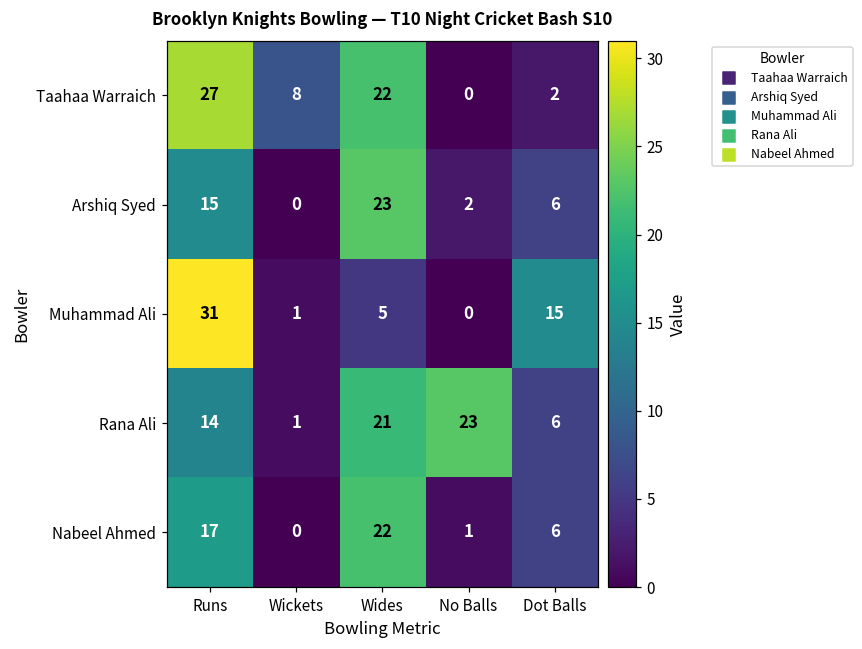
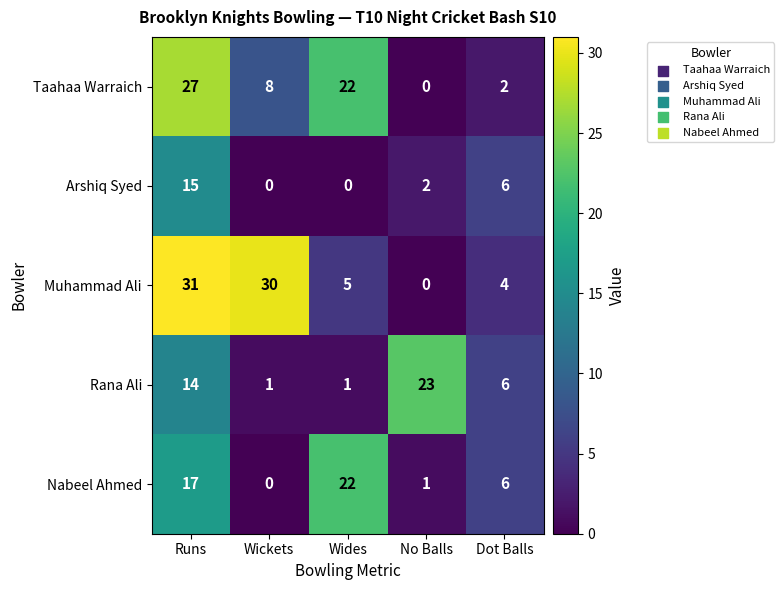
  {
    "Taahaa Warraich": {
      "Runs": 27,
      "Wickets": 8,
      "Wides": 22,
      "No Balls": 0,
      "Dot Balls": 2
    },
    "Arshiq Syed": {
      "Runs": 15,
      "Wickets": 0,
-     "Wides": 23,
+     "Wides": 0,
      "No Balls": 2,
      "Dot Balls": 6
    },
    "Muhammad Ali": {
      "Runs": 31,
-     "Wickets": 1,
+     "Wickets": 30,
      "Wides": 5,
      "No Balls": 0,
-     "Dot Balls": 15
+     "Dot Balls": 4
    },
    "Rana Ali": {
      "Runs": 14,
      "Wickets": 1,
-     "Wides": 21,
+     "Wides": 1,
      "No Balls": 23,
      "Dot Balls": 6
    },
    "Nabeel Ahmed": {
      "Runs": 17,
      "Wickets": 0,
      "Wides": 22,
      "No Balls": 1,
      "Dot Balls": 6
    }
  }
